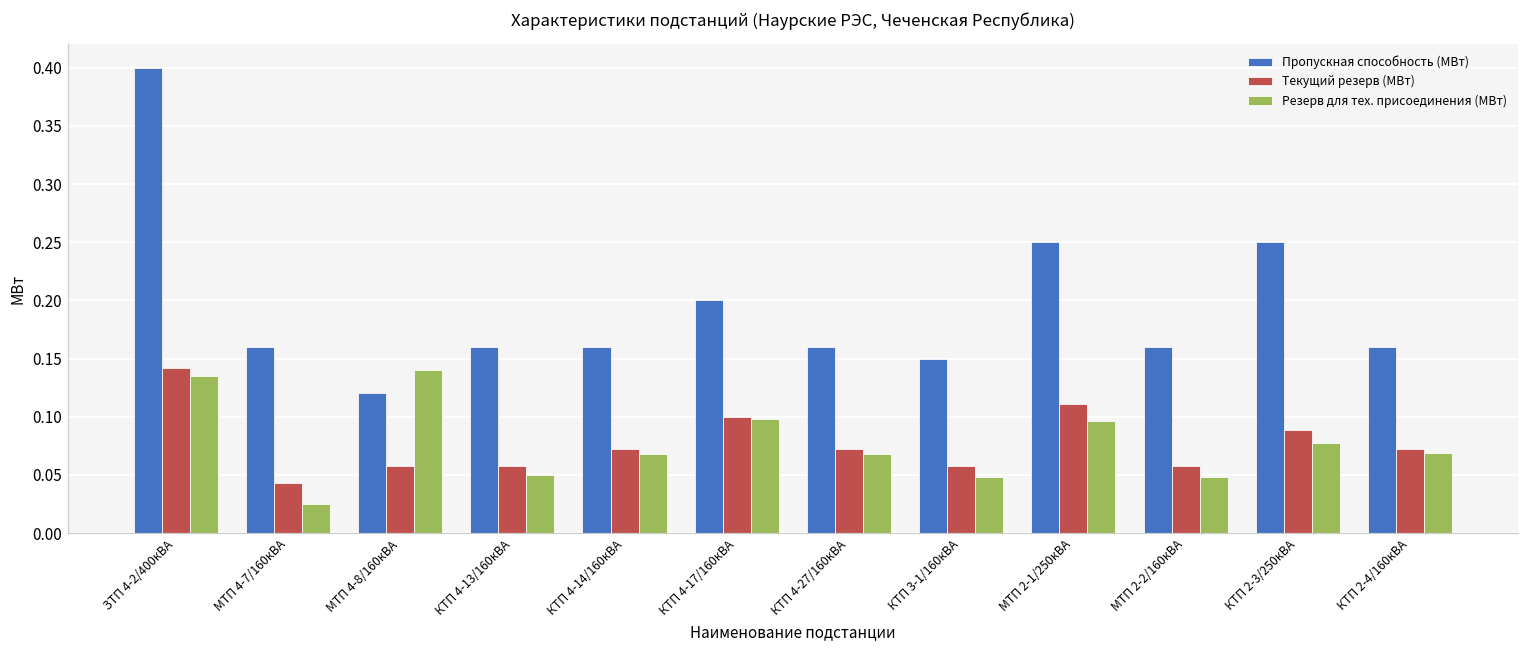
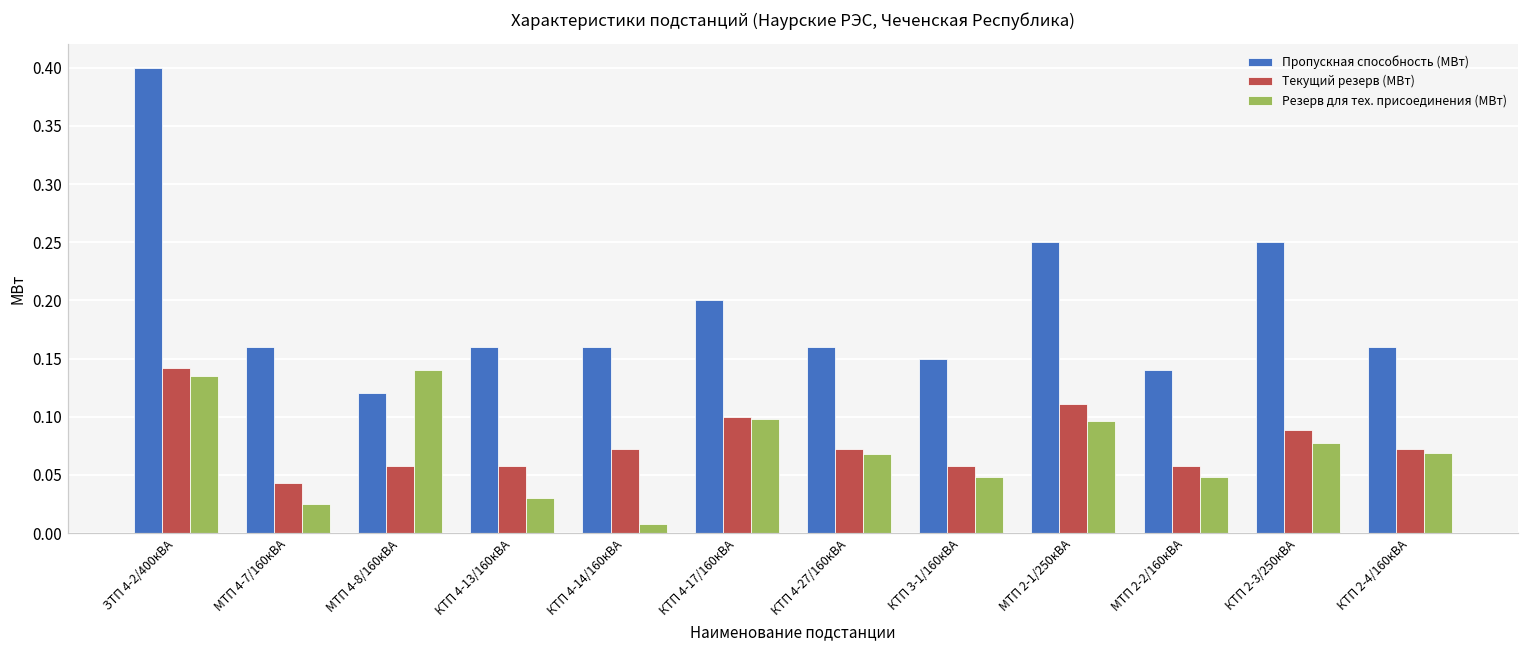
  {
    "Пропускная способность (МВт)": {
      "ЗТП 4-2/400кВА": 0.40,
      "МТП 4-7/160кВА": 0.16,
      "МТП 4-8/160кВА": 0.12,
      "КТП 4-13/160кВА": 0.16,
      "КТП 4-14/160кВА": 0.16,
      "КТП 4-17/160кВА": 0.20,
      "КТП 4-27/160кВА": 0.16,
      "КТП 3-1/160кВА": 0.15,
      "МТП 2-1/250кВА": 0.25,
-     "МТП 2-2/160кВА": 0.16,
+     "МТП 2-2/160кВА": 0.14,
      "КТП 2-3/250кВА": 0.25,
      "КТП 2-4/160кВА": 0.16
    },
    "Текущий резерв (МВт)": {
      "ЗТП 4-2/400кВА": 0.142,
      "МТП 4-7/160кВА": 0.043,
      "МТП 4-8/160кВА": 0.058,
      "КТП 4-13/160кВА": 0.058,
      "КТП 4-14/160кВА": 0.072,
      "КТП 4-17/160кВА": 0.100,
      "КТП 4-27/160кВА": 0.072,
      "КТП 3-1/160кВА": 0.058,
      "МТП 2-1/250кВА": 0.111,
      "МТП 2-2/160кВА": 0.058,
      "КТП 2-3/250кВА": 0.089,
      "КТП 2-4/160кВА": 0.072
    },
    "Резерв для тех. присоединения (МВт)": {
      "ЗТП 4-2/400кВА": 0.135,
      "МТП 4-7/160кВА": 0.025,
      "МТП 4-8/160кВА": 0.140,
-     "КТП 4-13/160кВА": 0.05,
-     "КТП 4-14/160кВА": 0.068,
+     "КТП 4-13/160кВА": 0.03,
+     "КТП 4-14/160кВА": 0.008,
      "КТП 4-17/160кВА": 0.098,
      "КТП 4-27/160кВА": 0.068,
      "КТП 3-1/160кВА": 0.048,
      "МТП 2-1/250кВА": 0.096,
      "МТП 2-2/160кВА": 0.048,
      "КТП 2-3/250кВА": 0.077,
      "КТП 2-4/160кВА": 0.069
    }
  }
